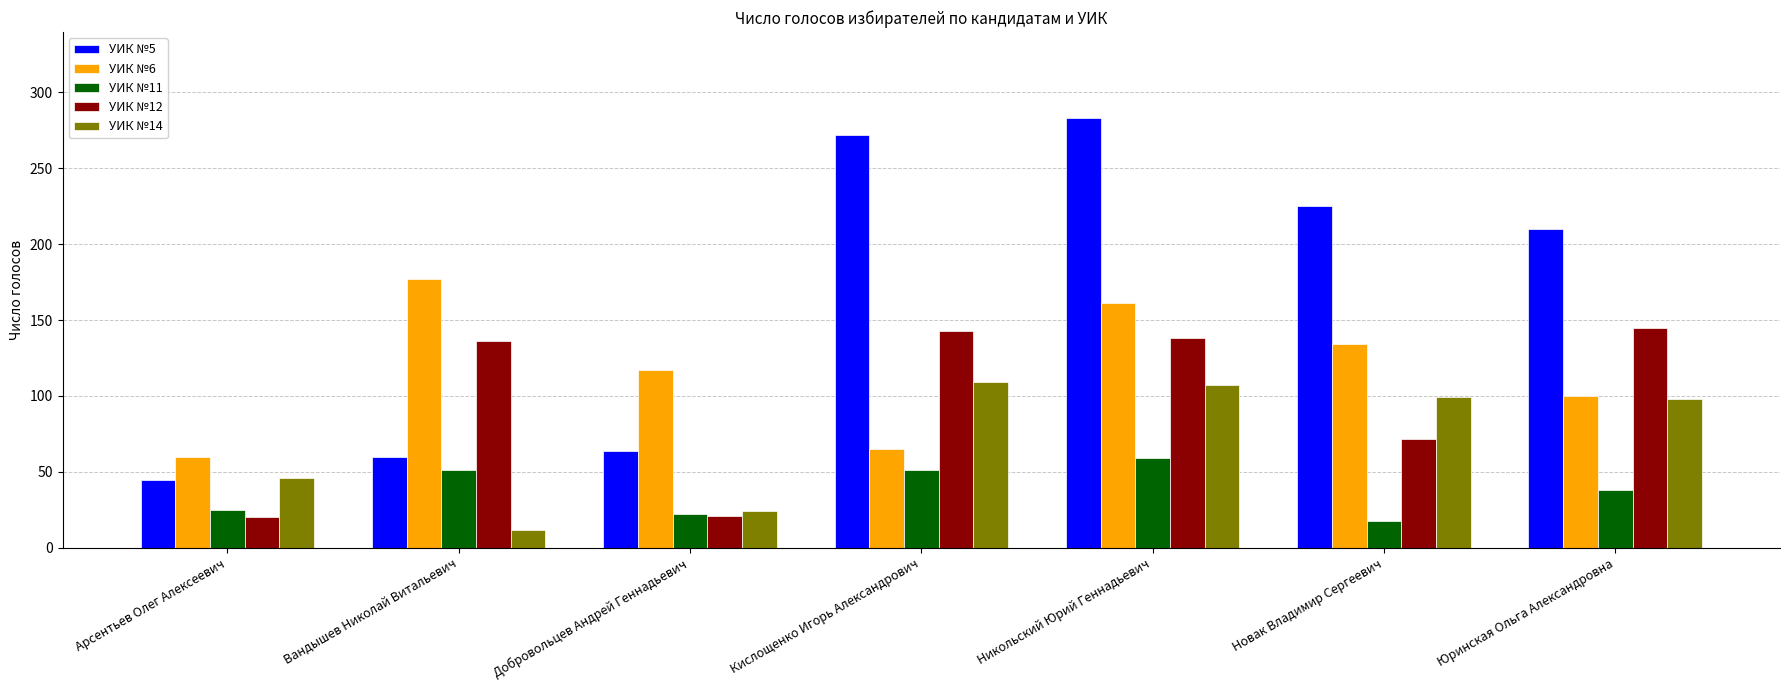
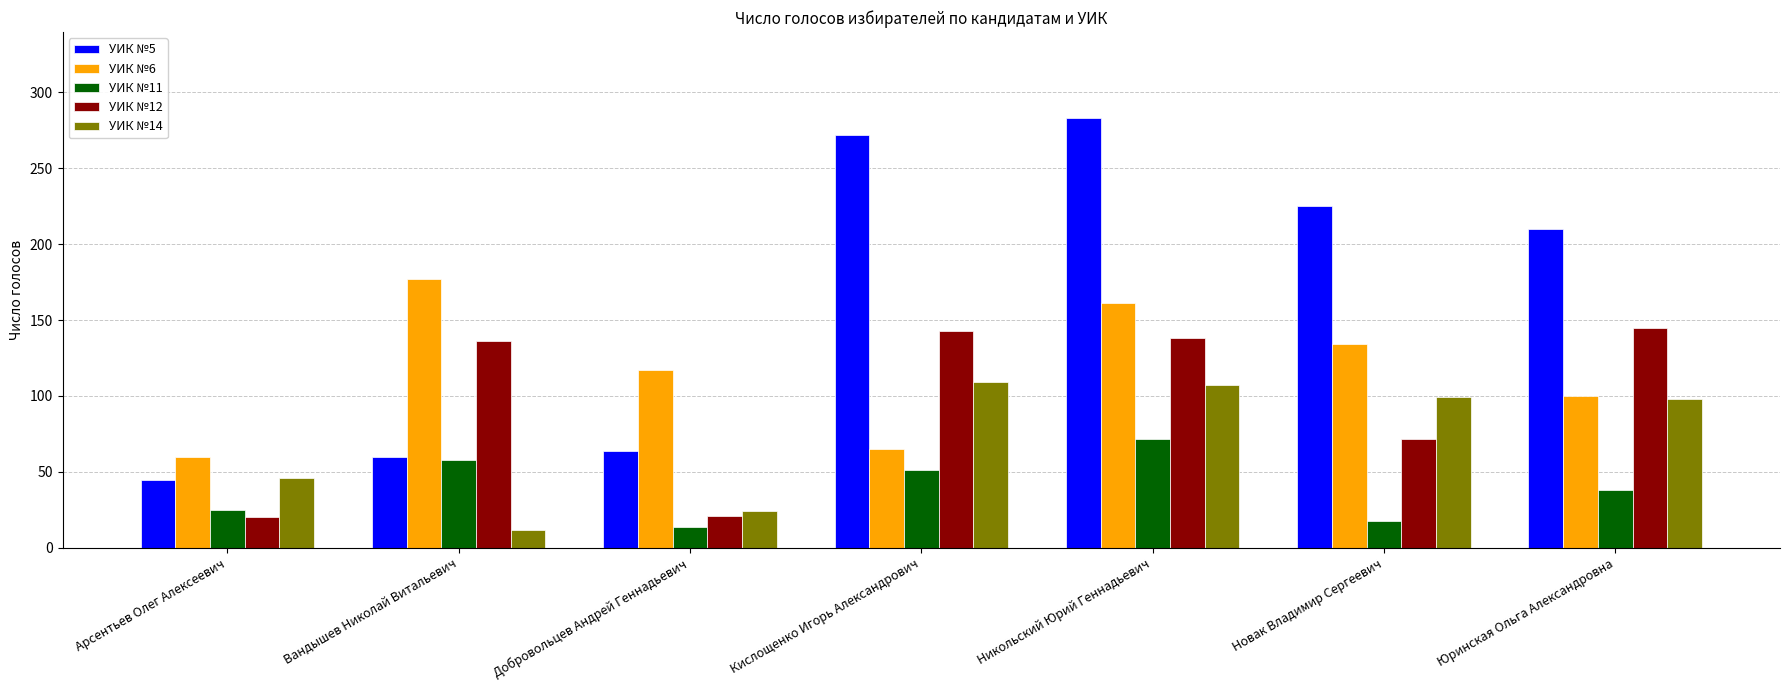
  {
    "УИК №5": {
      "Арсентьев Олег Алексеевич": 45,
      "Вандышев Николай Витальевич": 60,
      "Добровольцев Андрей Геннадьевич": 64,
      "Кислощенко Игорь Александрович": 272,
      "Никольский Юрий Геннадьевич": 283,
      "Новак Владимир Сергеевич": 225,
      "Юринская Ольга Александровна": 210
    },
    "УИК №6": {
      "Арсентьев Олег Алексеевич": 60,
      "Вандышев Николай Витальевич": 177,
      "Добровольцев Андрей Геннадьевич": 117,
      "Кислощенко Игорь Александрович": 65,
      "Никольский Юрий Геннадьевич": 161,
      "Новак Владимир Сергеевич": 134,
      "Юринская Ольга Александровна": 100
    },
    "УИК №11": {
      "Арсентьев Олег Алексеевич": 25,
-     "Вандышев Николай Витальевич": 51,
-     "Добровольцев Андрей Геннадьевич": 22,
+     "Вандышев Николай Витальевич": 58,
+     "Добровольцев Андрей Геннадьевич": 14,
      "Кислощенко Игорь Александрович": 51,
-     "Никольский Юрий Геннадьевич": 59,
+     "Никольский Юрий Геннадьевич": 72,
      "Новак Владимир Сергеевич": 18,
      "Юринская Ольга Александровна": 38
    },
    "УИК №12": {
      "Арсентьев Олег Алексеевич": 20,
      "Вандышев Николай Витальевич": 136,
      "Добровольцев Андрей Геннадьевич": 21,
      "Кислощенко Игорь Александрович": 143,
      "Никольский Юрий Геннадьевич": 138,
      "Новак Владимир Сергеевич": 72,
      "Юринская Ольга Александровна": 145
    },
    "УИК №14": {
      "Арсентьев Олег Алексеевич": 46,
      "Вандышев Николай Витальевич": 12,
      "Добровольцев Андрей Геннадьевич": 24,
      "Кислощенко Игорь Александрович": 109,
      "Никольский Юрий Геннадьевич": 107,
      "Новак Владимир Сергеевич": 99,
      "Юринская Ольга Александровна": 98
    }
  }
